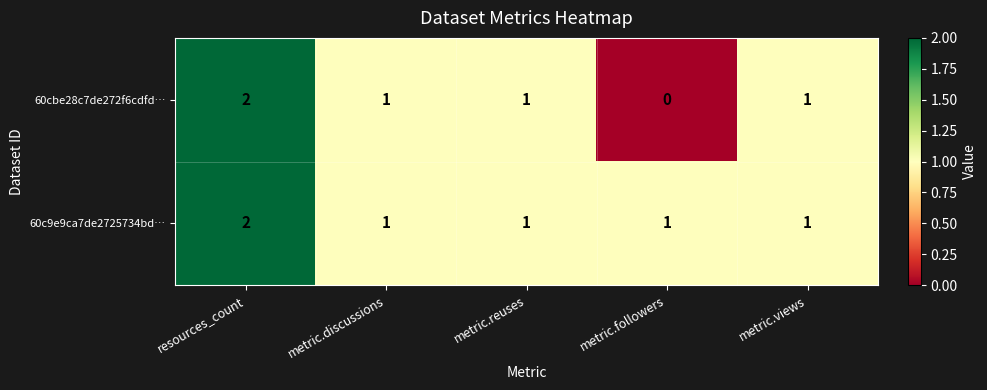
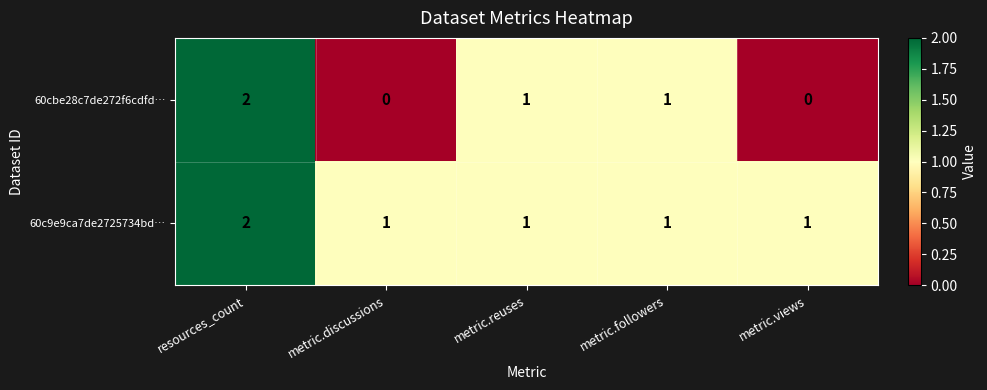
  {
    "60cbe28c7de272f6cdfd…": {
      "resources_count": 2,
-     "metric.discussions": 1,
+     "metric.discussions": 0,
      "metric.reuses": 1,
-     "metric.followers": 0,
-     "metric.views": 1
+     "metric.followers": 1,
+     "metric.views": 0
    },
    "60c9e9ca7de2725734bd…": {
      "resources_count": 2,
      "metric.discussions": 1,
      "metric.reuses": 1,
      "metric.followers": 1,
      "metric.views": 1
    }
  }
